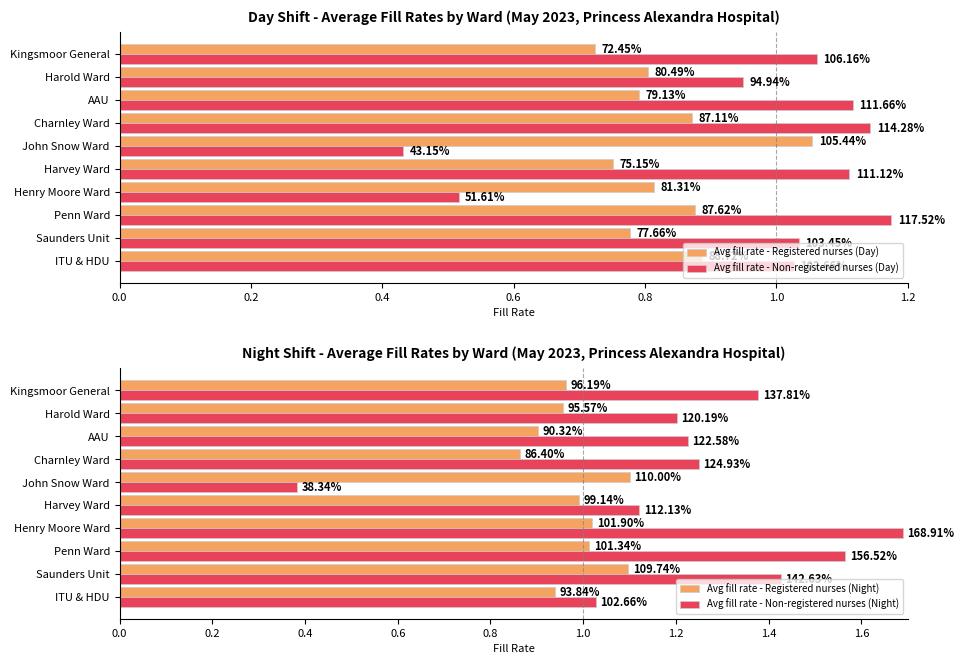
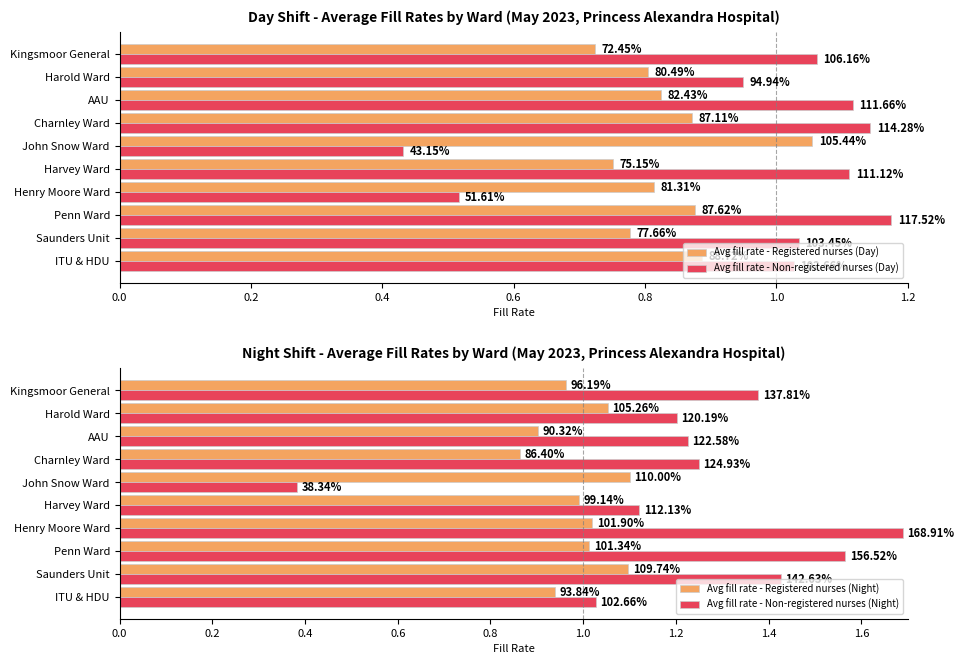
  {
    "Day Shift - Average Fill Rates by Ward (May 2023, Princess Alexandra Hospital)": {
      "Avg fill rate - Registered nurses (Day)": {
        "Kingsmoor General": "72.45%",
        "Harold Ward": "80.49%",
-       "AAU": "79.13%",
+       "AAU": "82.43%",
        "Charnley Ward": "87.11%",
        "John Snow Ward": "105.44%",
        "Harvey Ward": "75.15%",
        "Henry Moore Ward": "81.31%",
        "Penn Ward": "87.62%",
        "Saunders Unit": "77.66%"
      },
      "Avg fill rate - Non-registered nurses (Day)": {
        "Kingsmoor General": "106.16%",
        "Harold Ward": "94.94%",
        "AAU": "111.66%",
        "Charnley Ward": "114.28%",
        "John Snow Ward": "43.15%",
        "Harvey Ward": "111.12%",
        "Henry Moore Ward": "51.61%",
        "Penn Ward": "117.52%"
      }
    },
    "Night Shift - Average Fill Rates by Ward (May 2023, Princess Alexandra Hospital)": {
      "Avg fill rate - Registered nurses (Night)": {
        "Kingsmoor General": "96.19%",
-       "Harold Ward": "95.57%",
+       "Harold Ward": "105.26%",
        "AAU": "90.32%",
        "Charnley Ward": "86.40%",
        "John Snow Ward": "110.00%",
        "Harvey Ward": "99.14%",
        "Henry Moore Ward": "101.90%",
        "Penn Ward": "101.34%",
        "Saunders Unit": "109.74%",
        "ITU & HDU": "93.84%"
      },
      "Avg fill rate - Non-registered nurses (Night)": {
        "Kingsmoor General": "137.81%",
        "Harold Ward": "120.19%",
        "AAU": "122.58%",
        "Charnley Ward": "124.93%",
        "John Snow Ward": "38.34%",
        "Harvey Ward": "112.13%",
        "Henry Moore Ward": "168.91%",
        "Penn Ward": "156.52%",
        "ITU & HDU": "102.66%"
      }
    }
  }
